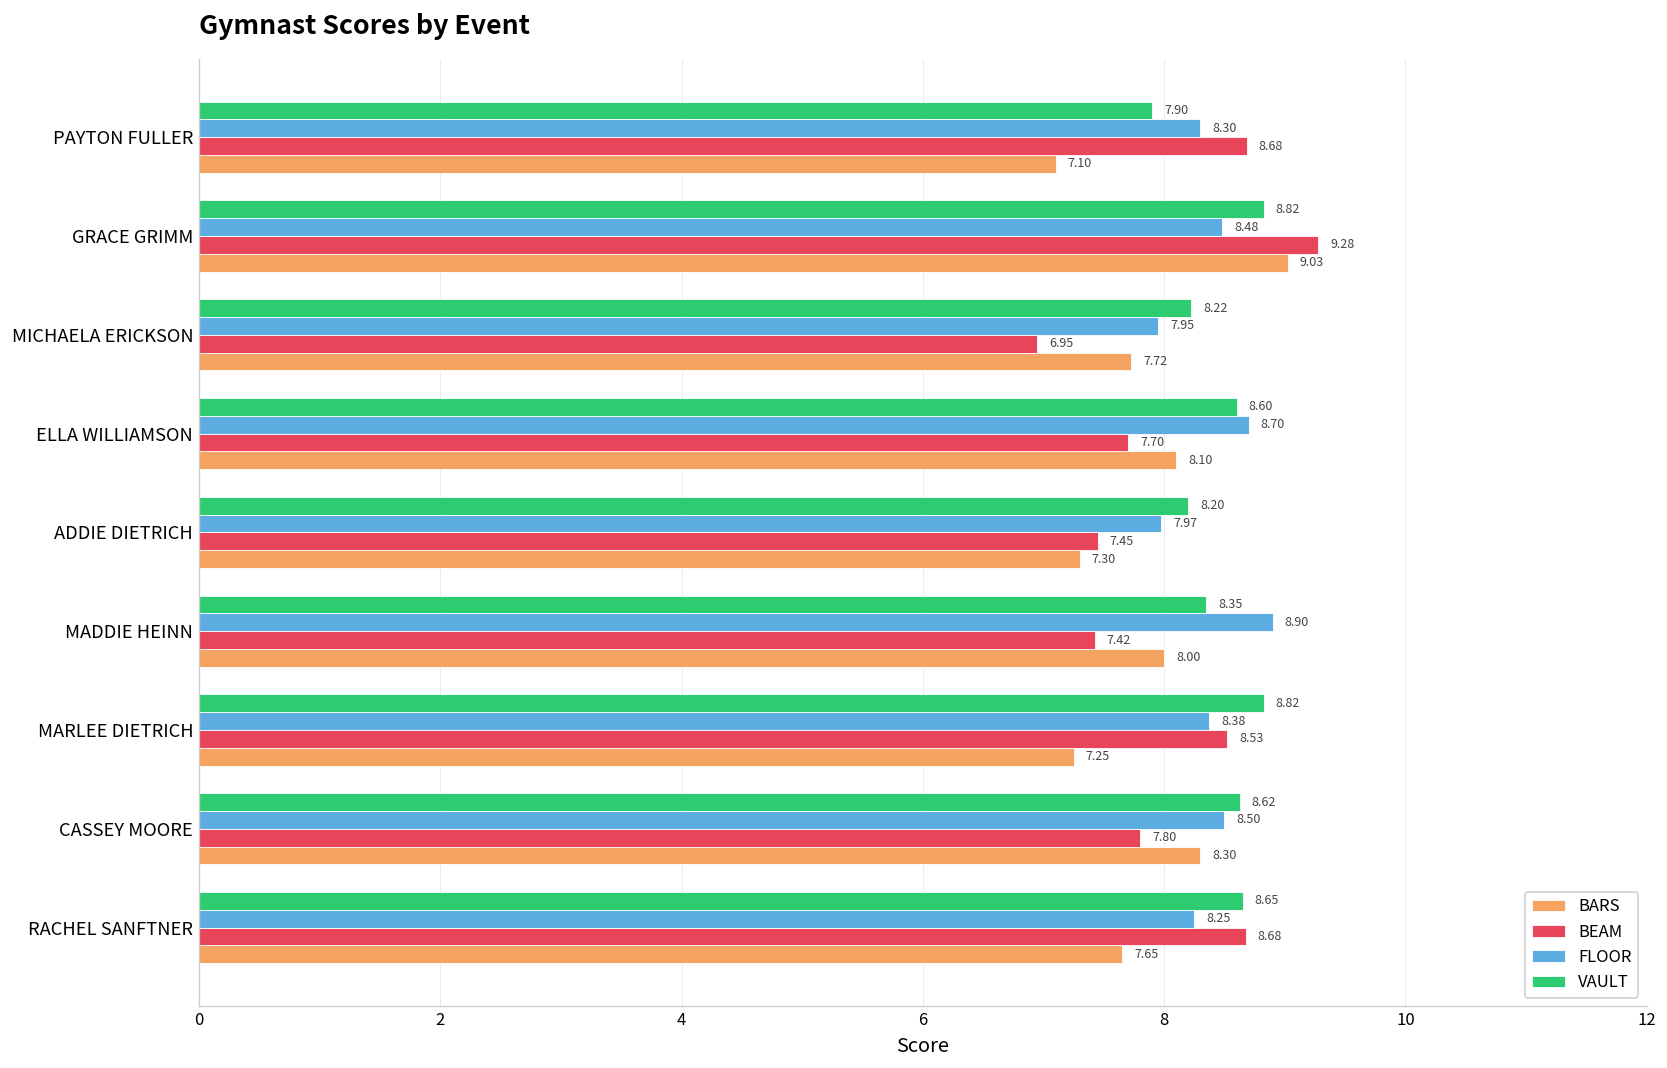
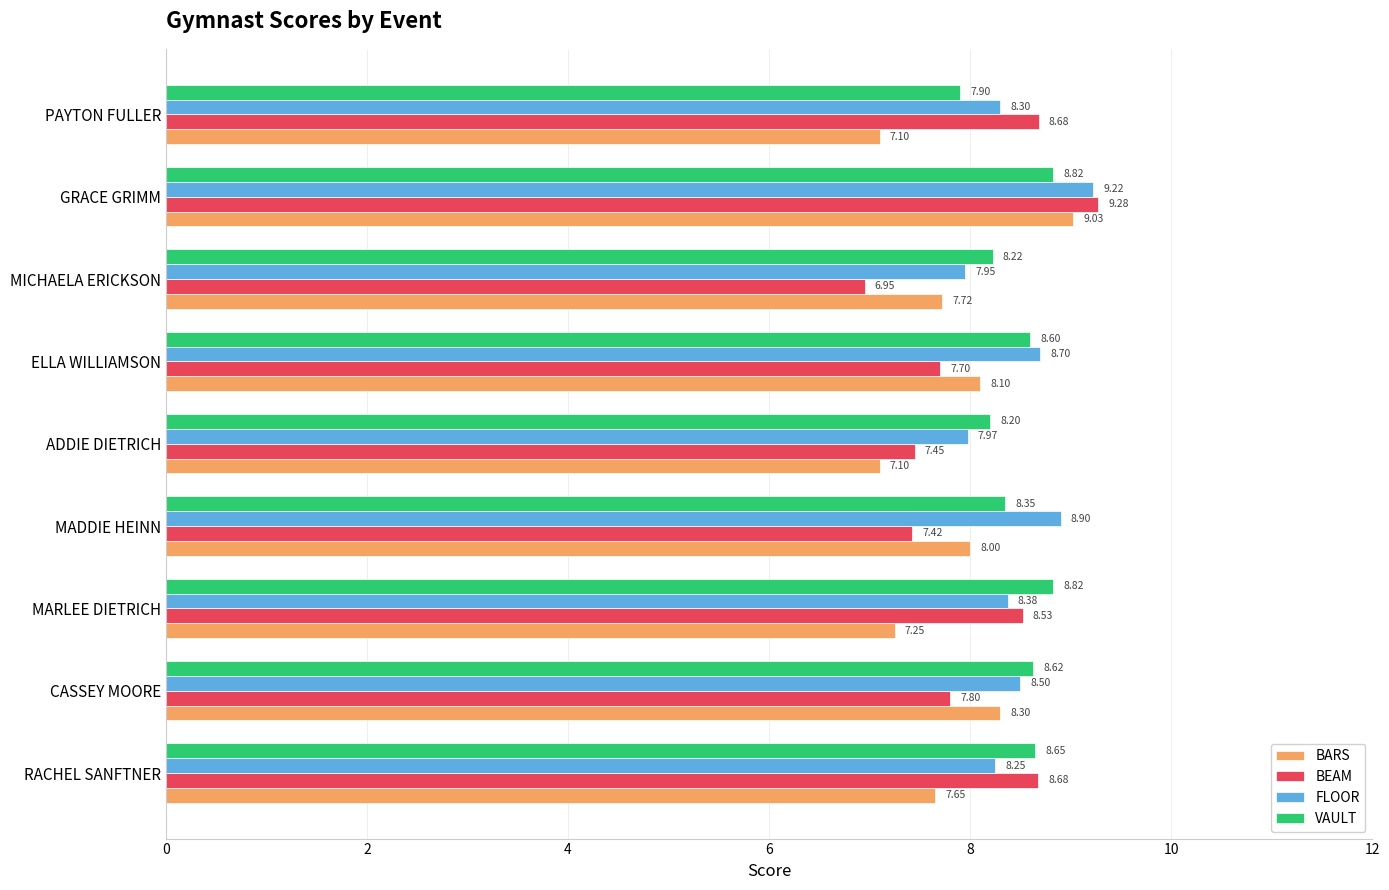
  {
    "BARS": {
      "PAYTON FULLER": 7.10,
      "GRACE GRIMM": 9.03,
      "MICHAELA ERICKSON": 7.72,
      "ELLA WILLIAMSON": 8.10,
-     "ADDIE DIETRICH": 7.30,
+     "ADDIE DIETRICH": 7.10,
      "MADDIE HEINN": 8.00,
      "MARLEE DIETRICH": 7.25,
      "CASSEY MOORE": 8.30,
      "RACHEL SANFTNER": 7.65
    },
    "BEAM": {
      "PAYTON FULLER": 8.68,
      "GRACE GRIMM": 9.28,
      "MICHAELA ERICKSON": 6.95,
      "ELLA WILLIAMSON": 7.70,
      "ADDIE DIETRICH": 7.45,
      "MADDIE HEINN": 7.42,
      "MARLEE DIETRICH": 8.53,
      "CASSEY MOORE": 7.80,
      "RACHEL SANFTNER": 8.68
    },
    "FLOOR": {
      "PAYTON FULLER": 8.30,
-     "GRACE GRIMM": 8.48,
+     "GRACE GRIMM": 9.22,
      "MICHAELA ERICKSON": 7.95,
      "ELLA WILLIAMSON": 8.70,
      "ADDIE DIETRICH": 7.97,
      "MADDIE HEINN": 8.90,
      "MARLEE DIETRICH": 8.38,
      "CASSEY MOORE": 8.50,
      "RACHEL SANFTNER": 8.25
    },
    "VAULT": {
      "PAYTON FULLER": 7.90,
      "GRACE GRIMM": 8.82,
      "MICHAELA ERICKSON": 8.22,
      "ELLA WILLIAMSON": 8.60,
      "ADDIE DIETRICH": 8.20,
      "MADDIE HEINN": 8.35,
      "MARLEE DIETRICH": 8.82,
      "CASSEY MOORE": 8.62,
      "RACHEL SANFTNER": 8.65
    }
  }
